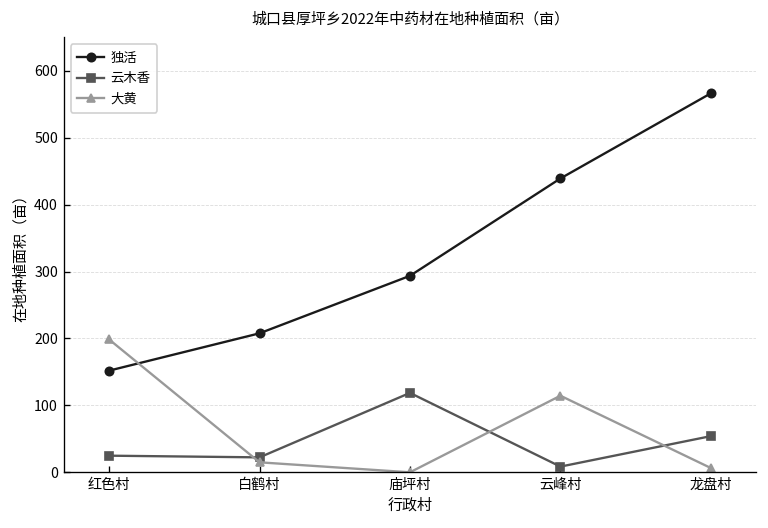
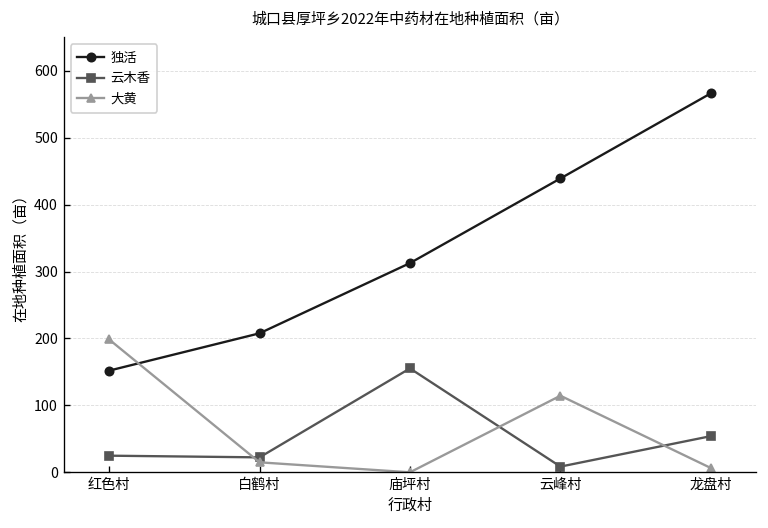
  {
    "独活": {
      "红色村": 150,
      "白鹤村": 210,
-     "庙坪村": 290,
+     "庙坪村": 310,
      "云峰村": 440,
      "龙盘村": 570
    },
    "云木香": {
      "红色村": 20,
      "白鹤村": 20,
-     "庙坪村": 120,
+     "庙坪村": 160,
      "云峰村": 10,
      "龙盘村": 50
    },
    "大黄": {
      "红色村": 200,
      "白鹤村": 10,
      "庙坪村": 0,
      "云峰村": 110,
      "龙盘村": 10
    }
  }
